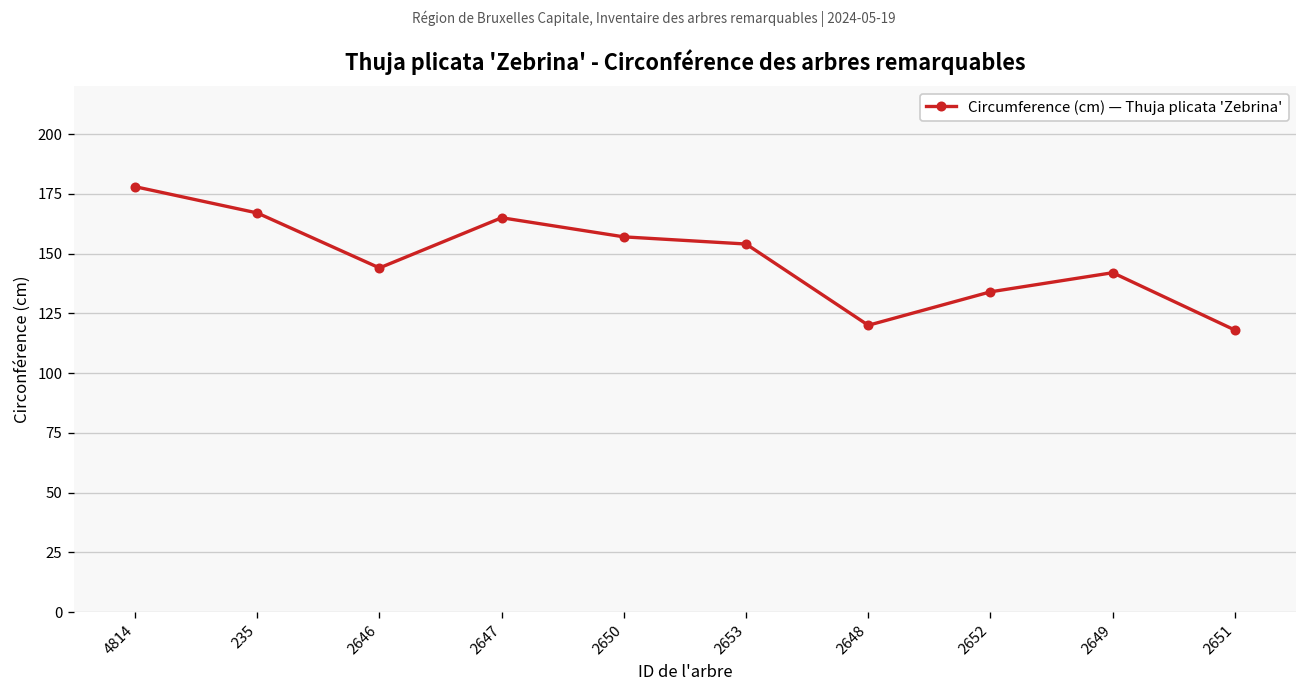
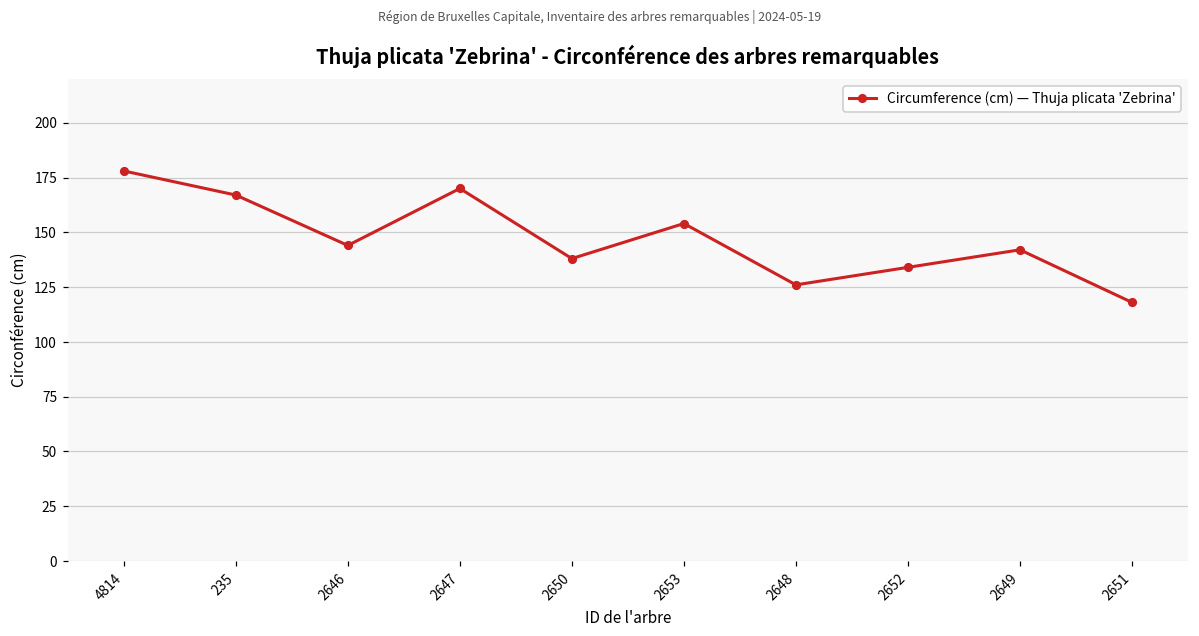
  {
    "4814": 178,
    "235": 167,
    "2646": 144,
-   "2647": 165,
-   "2650": 157,
+   "2647": 170,
+   "2650": 138,
    "2653": 154,
-   "2648": 120,
+   "2648": 126,
    "2652": 134,
    "2649": 142,
    "2651": 118
  }
